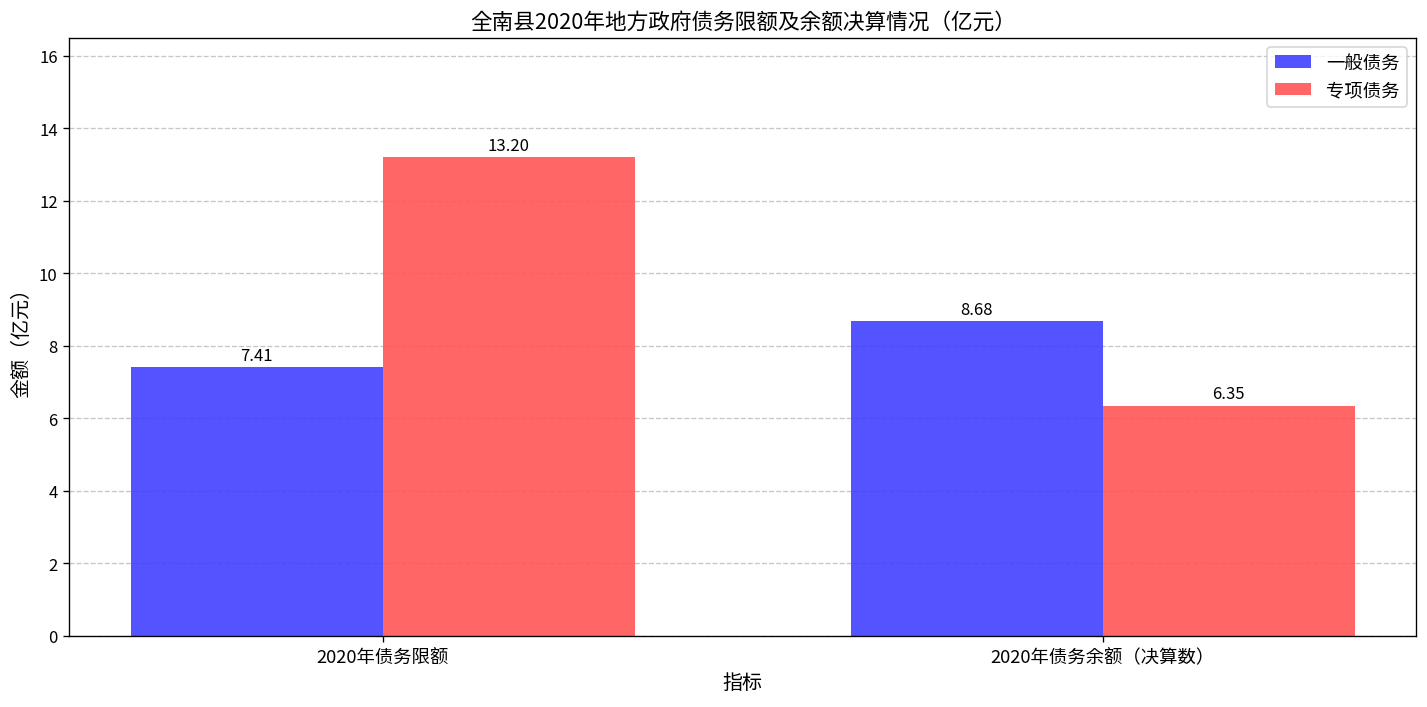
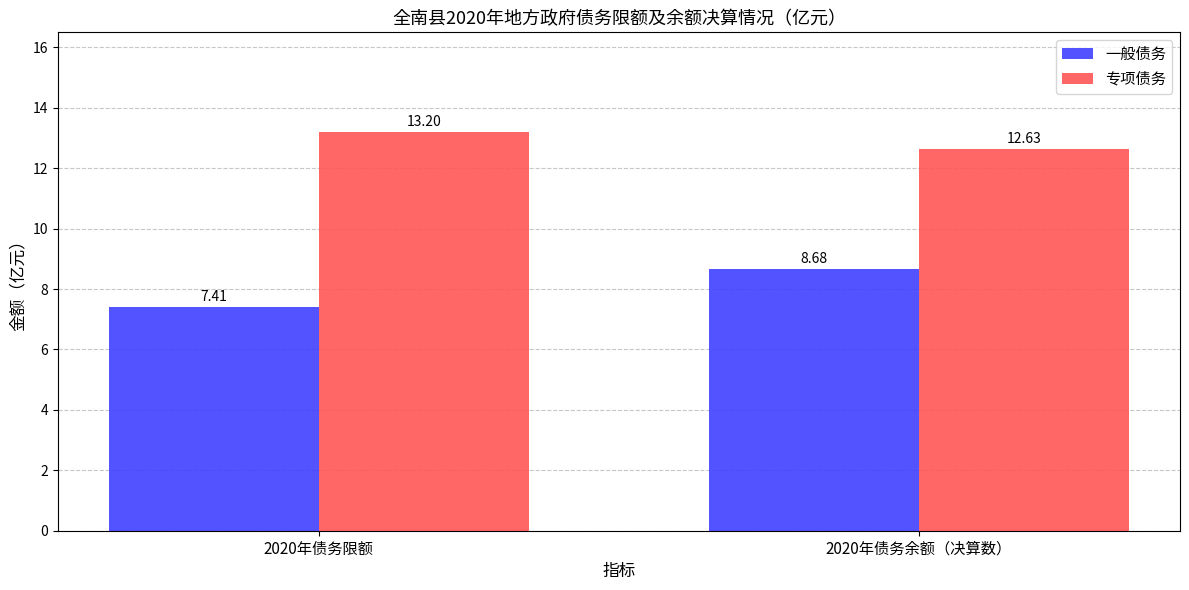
  {
    "一般债务": {
      "2020年债务限额": 7.41,
      "2020年债务余额（决算数）": 8.68
    },
    "专项债务": {
      "2020年债务限额": 13.20,
-     "2020年债务余额（决算数）": 6.35
+     "2020年债务余额（决算数）": 12.63
    }
  }
